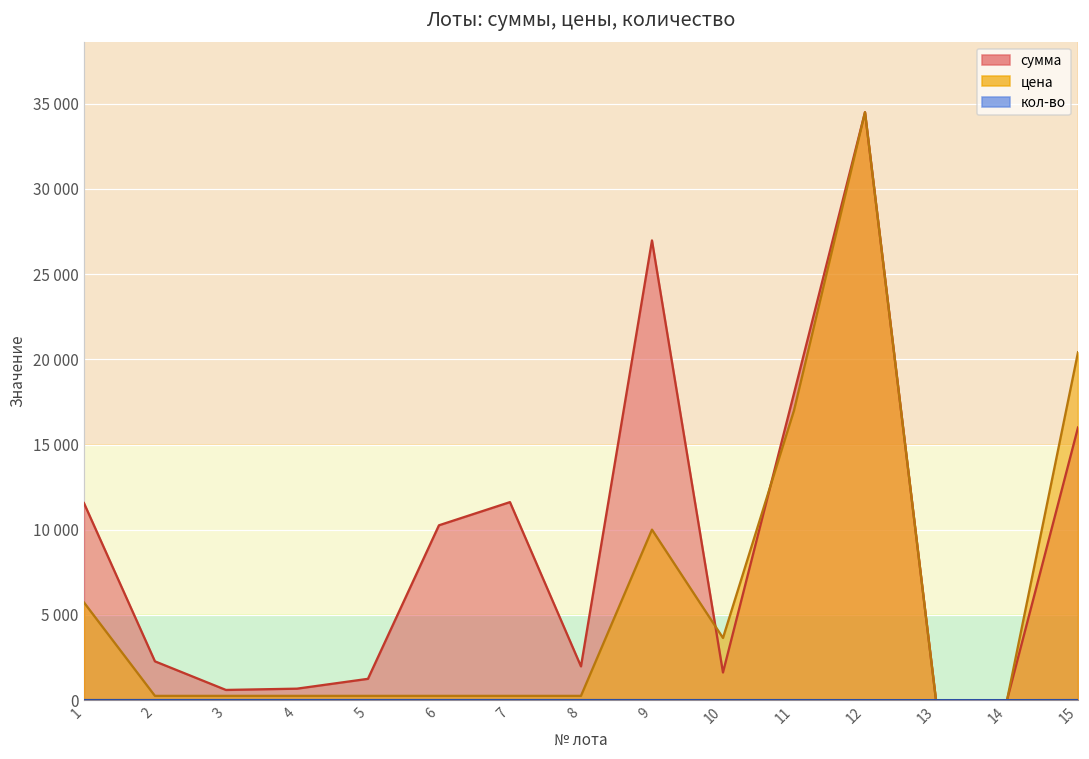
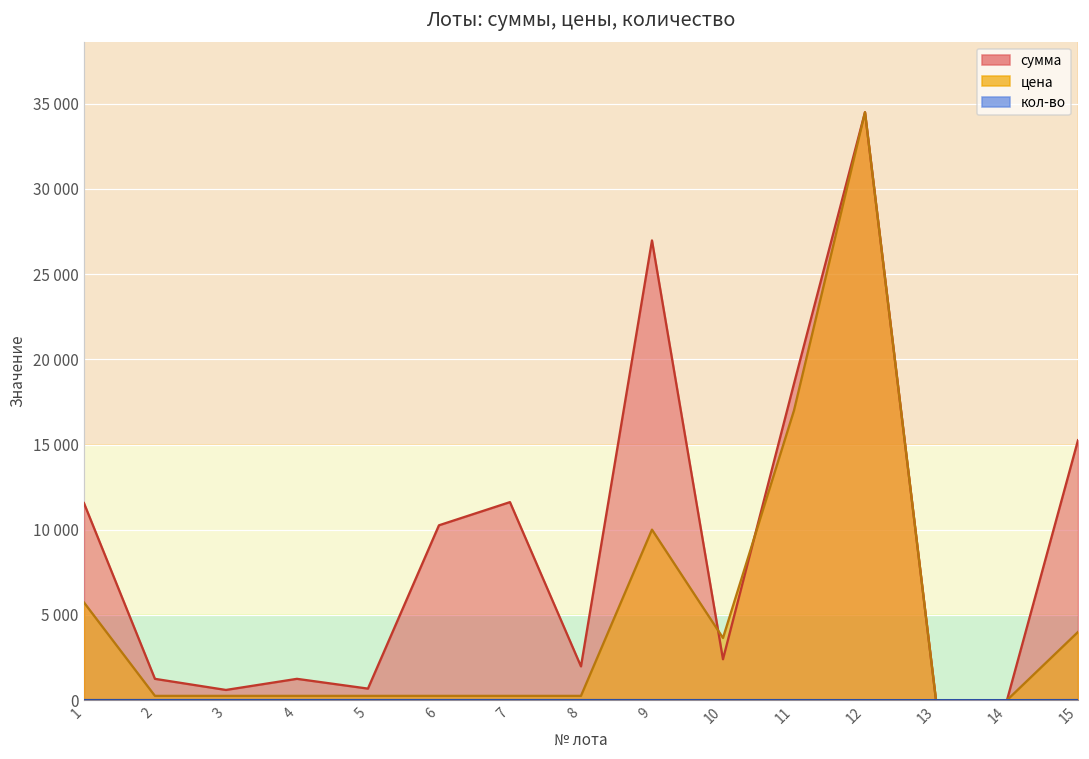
  {
    "сумма": {
      "1": 11600,
-     "2": 2300,
+     "2": 1300,
      "3": 600,
-     "4": 700,
-     "5": 1300,
+     "4": 1300,
+     "5": 700,
      "6": 10300,
      "7": 11600,
      "8": 2000,
      "9": 27000,
-     "10": 1600,
-     "11": 18000,
-     "15": 16000
+     "10": 2400,
+     "11": 18600,
+     "15": 15300
    },
    "цена": {
      "1": 5700,
      "2": 300,
      "3": 300,
      "4": 300,
      "5": 300,
      "6": 300,
      "7": 300,
      "8": 300,
      "9": 10000,
      "10": 3700,
      "11": 17000,
-     "15": 20400
+     "15": 4000
    },
    "кол-во": {
      "1": 0,
      "2": 0,
      "3": 0,
      "4": 0,
      "5": 0,
      "6": 0,
      "7": 0,
      "8": 0,
      "9": 0,
      "10": 0,
      "11": 0,
      "12": 0,
      "15": 0
    }
  }
